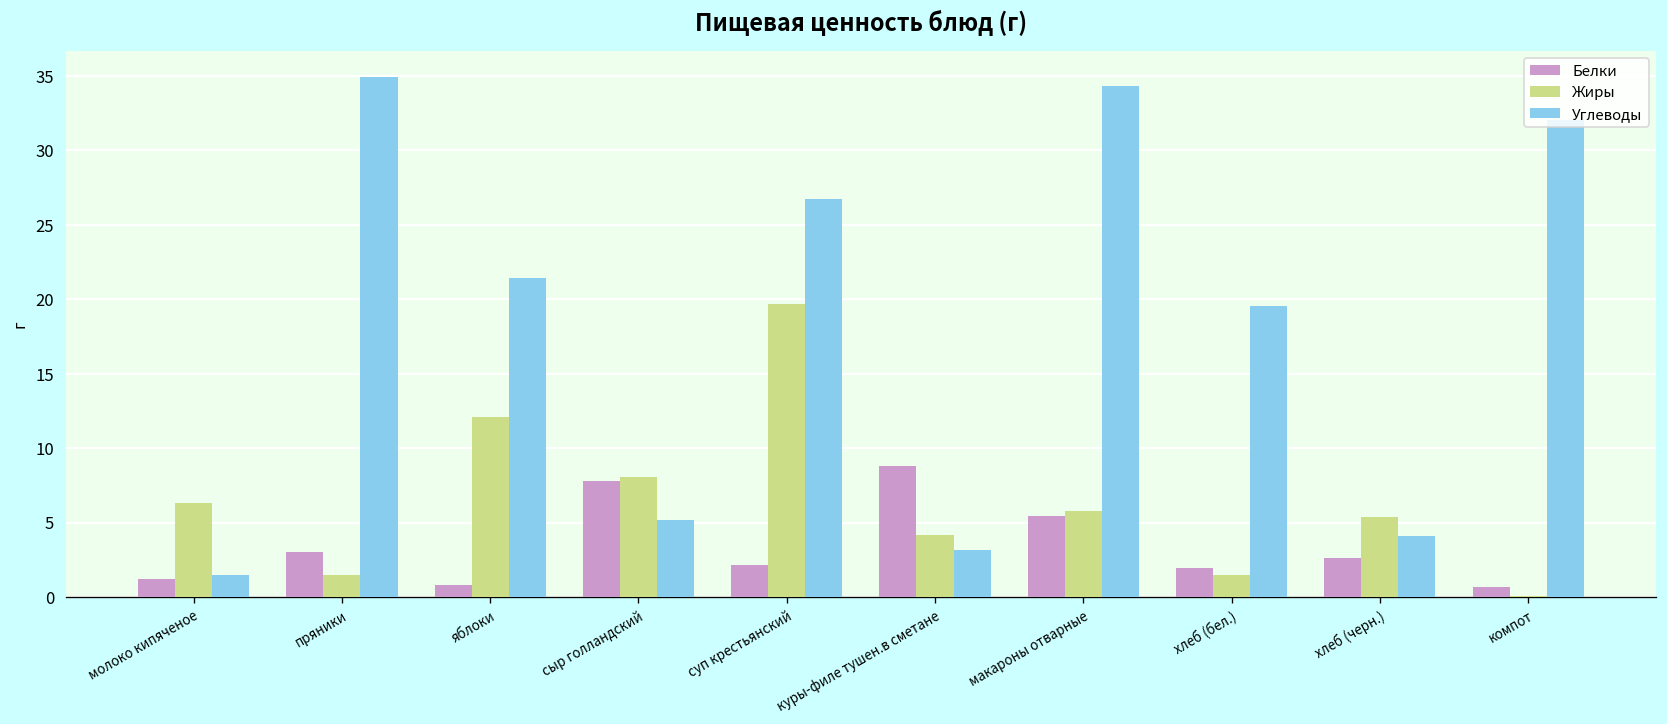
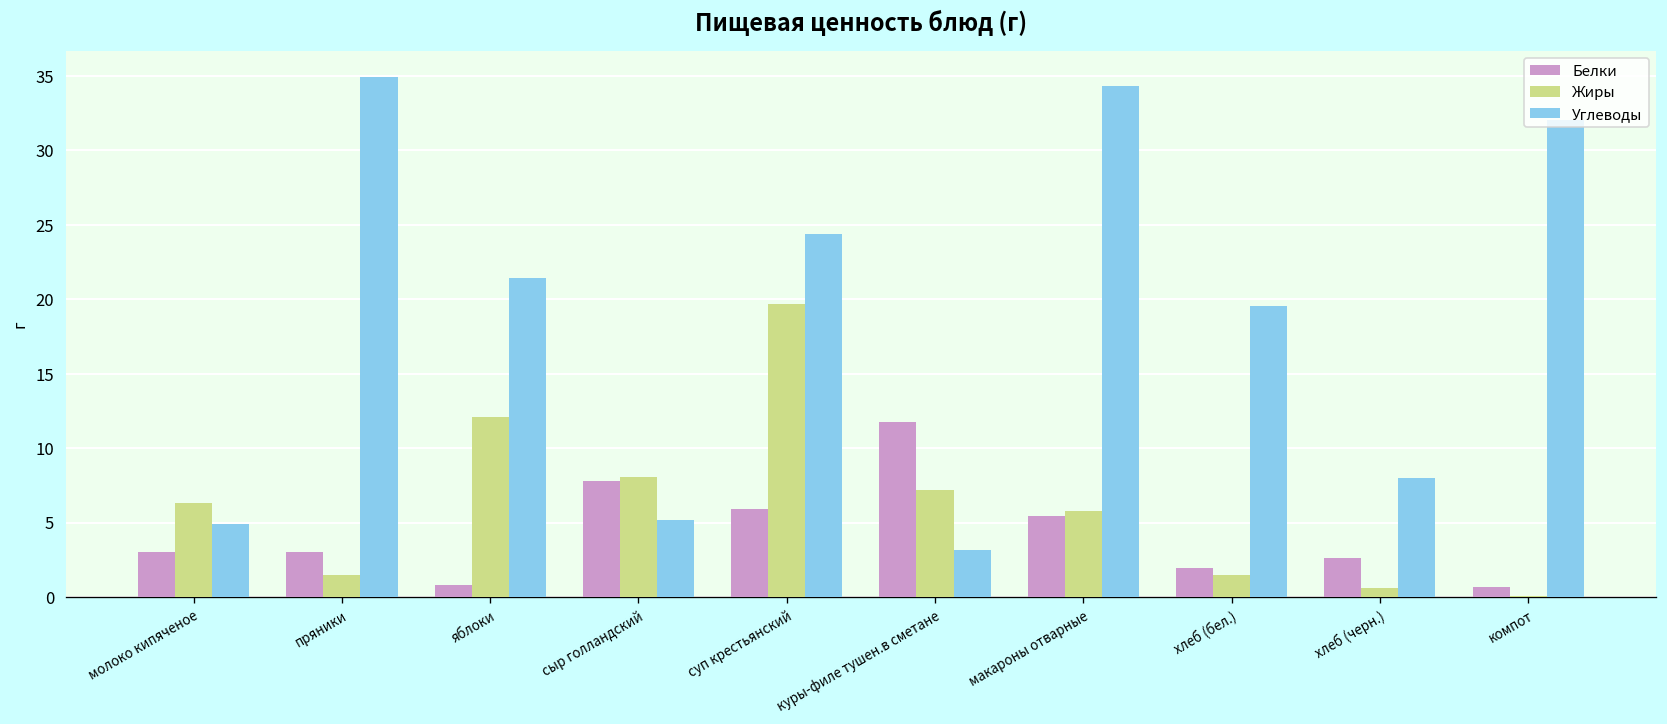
  {
    "Белки": {
-     "молоко кипяченое": 1.2,
+     "молоко кипяченое": 3.0,
      "пряники": 3.0,
      "яблоки": 0.8,
      "сыр голландский": 7.8,
-     "суп крестьянский": 2.1,
-     "куры-филе тушен.в сметане": 8.8,
+     "суп крестьянский": 5.9,
+     "куры-филе тушен.в сметане": 11.8,
      "макароны отварные": 5.5,
      "хлеб (бел.)": 1.9,
      "хлеб (черн.)": 2.6,
      "компот": 0.7
    },
    "Жиры": {
      "молоко кипяченое": 6.3,
      "пряники": 1.5,
      "яблоки": 12.1,
      "сыр голландский": 8.0,
      "суп крестьянский": 19.7,
-     "куры-филе тушен.в сметане": 4.1,
+     "куры-филе тушен.в сметане": 7.2,
      "макароны отварные": 5.8,
      "хлеб (бел.)": 1.5,
-     "хлеб (черн.)": 5.4
+     "хлеб (черн.)": 0.6
    },
    "Углеводы": {
-     "молоко кипяченое": 1.5,
+     "молоко кипяченое": 4.9,
      "пряники": 35.0,
      "яблоки": 21.4,
      "сыр голландский": 5.2,
-     "суп крестьянский": 26.8,
+     "суп крестьянский": 24.4,
      "куры-филе тушен.в сметане": 3.2,
      "макароны отварные": 34.3,
      "хлеб (бел.)": 19.5,
-     "хлеб (черн.)": 4.1
+     "хлеб (черн.)": 8.0
    }
  }
